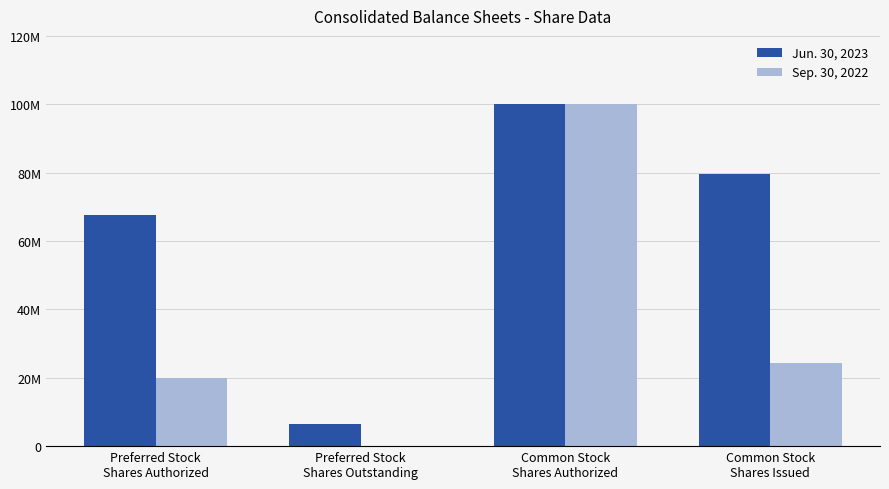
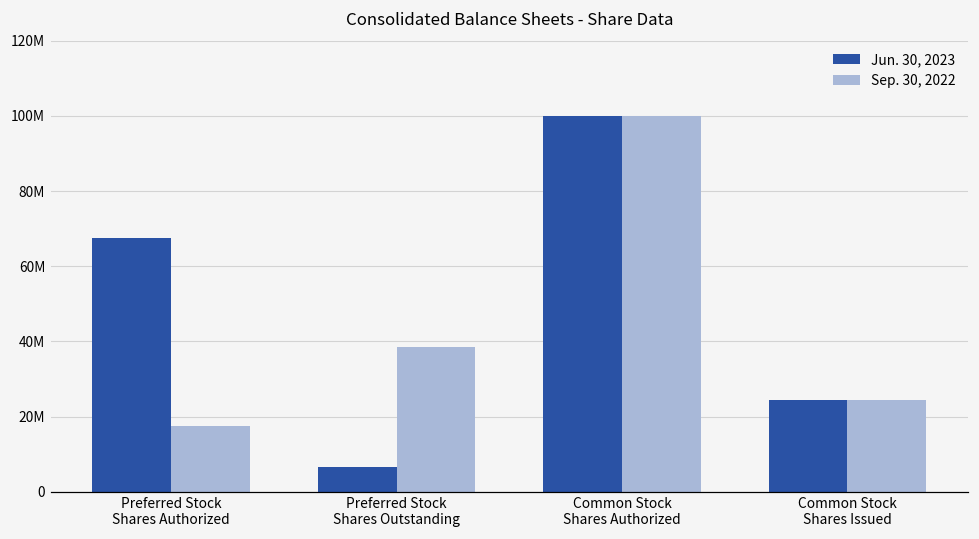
  {
    "Jun. 30, 2023": {
      "Preferred Stock Shares Authorized": 68000000,
      "Preferred Stock Shares Outstanding": 7000000,
      "Common Stock Shares Authorized": 100000000,
-     "Common Stock Shares Issued": 80000000
+     "Common Stock Shares Issued": 24000000
    },
    "Sep. 30, 2022": {
-     "Preferred Stock Shares Authorized": 20000000,
-     "Preferred Stock Shares Outstanding": 0,
+     "Preferred Stock Shares Authorized": 17000000,
+     "Preferred Stock Shares Outstanding": 38000000,
      "Common Stock Shares Authorized": 100000000,
      "Common Stock Shares Issued": 24000000
    }
  }
